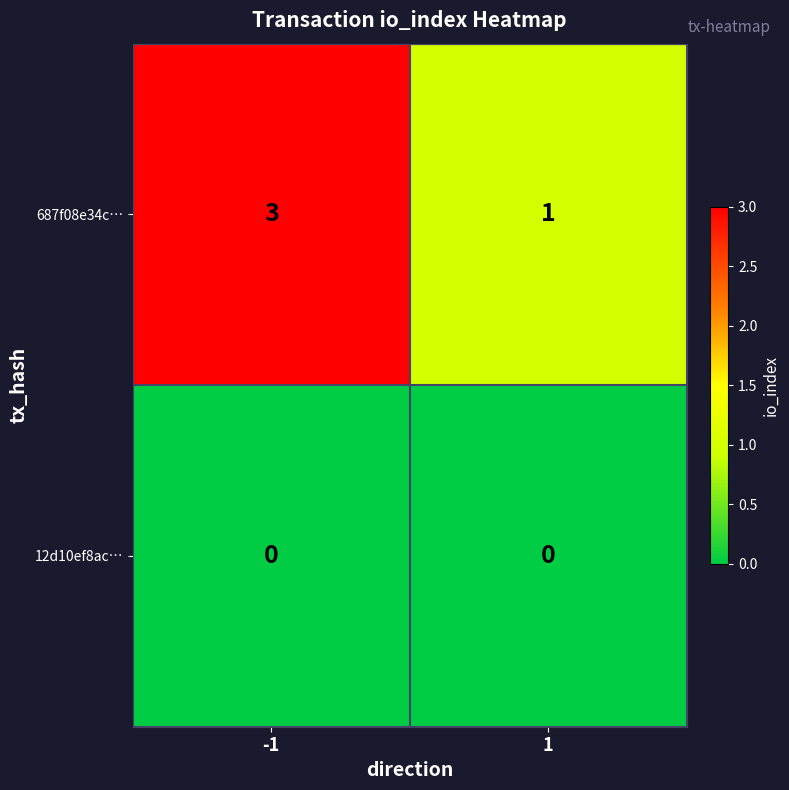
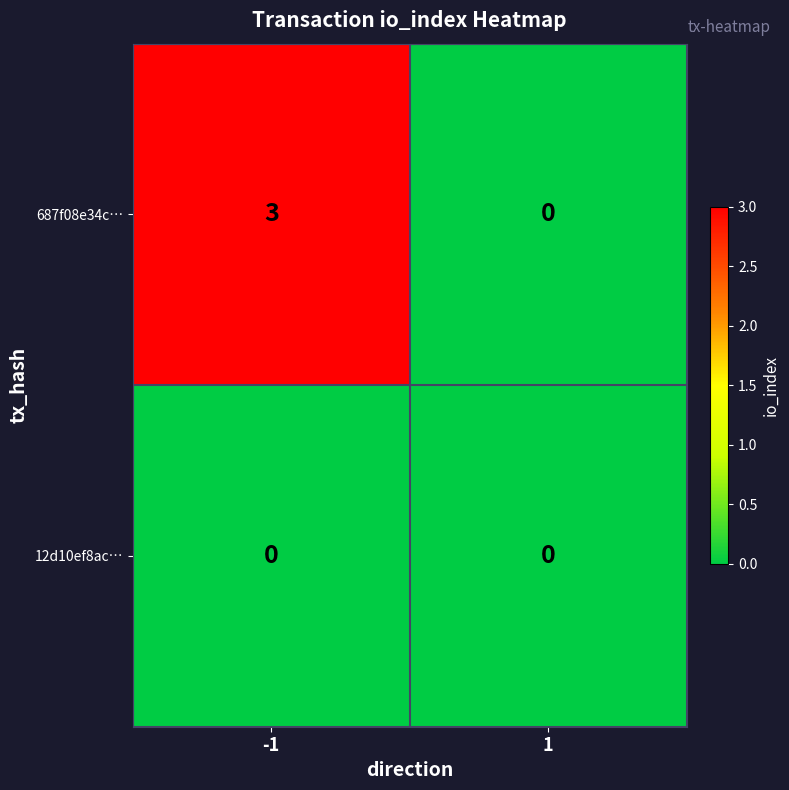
  {
    "687f08e34c…": {
      "-1": 3,
-     "1": 1
+     "1": 0
    },
    "12d10ef8ac…": {
      "-1": 0,
      "1": 0
    }
  }
